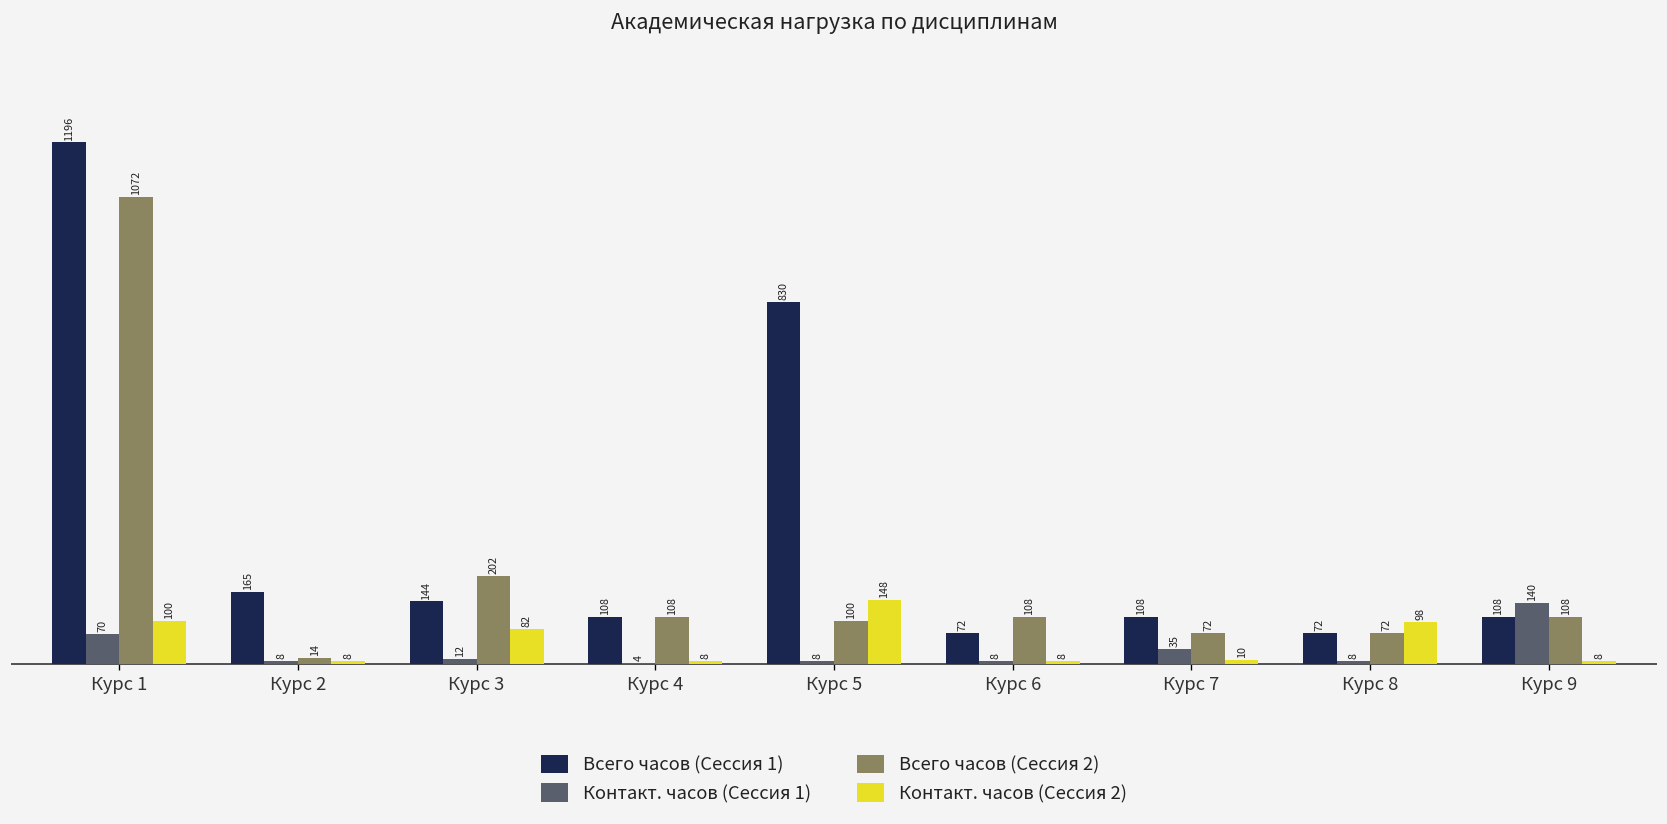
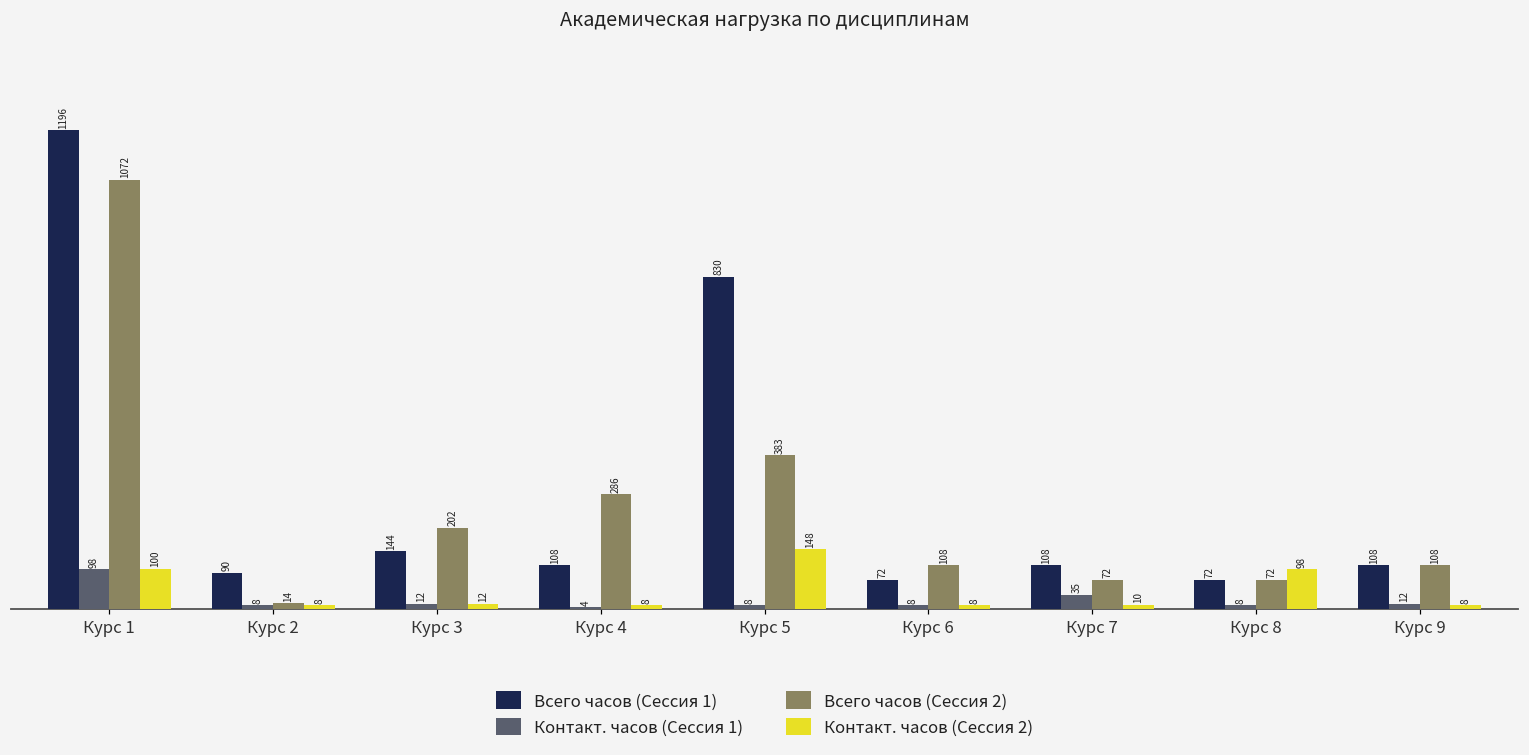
  {
    "Всего часов (Сессия 1)": {
      "Курс 1": 1196,
-     "Курс 2": 165,
+     "Курс 2": 90,
      "Курс 3": 144,
      "Курс 4": 108,
      "Курс 5": 830,
      "Курс 6": 72,
      "Курс 7": 108,
      "Курс 8": 72,
      "Курс 9": 108
    },
    "Контакт. часов (Сессия 1)": {
-     "Курс 1": 70,
+     "Курс 1": 98,
      "Курс 2": 8,
      "Курс 3": 12,
      "Курс 4": 4,
      "Курс 5": 8,
      "Курс 6": 8,
      "Курс 7": 35,
      "Курс 8": 8,
-     "Курс 9": 140
+     "Курс 9": 12
    },
    "Всего часов (Сессия 2)": {
      "Курс 1": 1072,
      "Курс 2": 14,
      "Курс 3": 202,
-     "Курс 4": 108,
-     "Курс 5": 100,
+     "Курс 4": 286,
+     "Курс 5": 383,
      "Курс 6": 108,
      "Курс 7": 72,
      "Курс 8": 72,
      "Курс 9": 108
    },
    "Контакт. часов (Сессия 2)": {
      "Курс 1": 100,
      "Курс 2": 8,
-     "Курс 3": 82,
+     "Курс 3": 12,
      "Курс 4": 8,
      "Курс 5": 148,
      "Курс 6": 8,
      "Курс 7": 10,
      "Курс 8": 98,
      "Курс 9": 8
    }
  }
